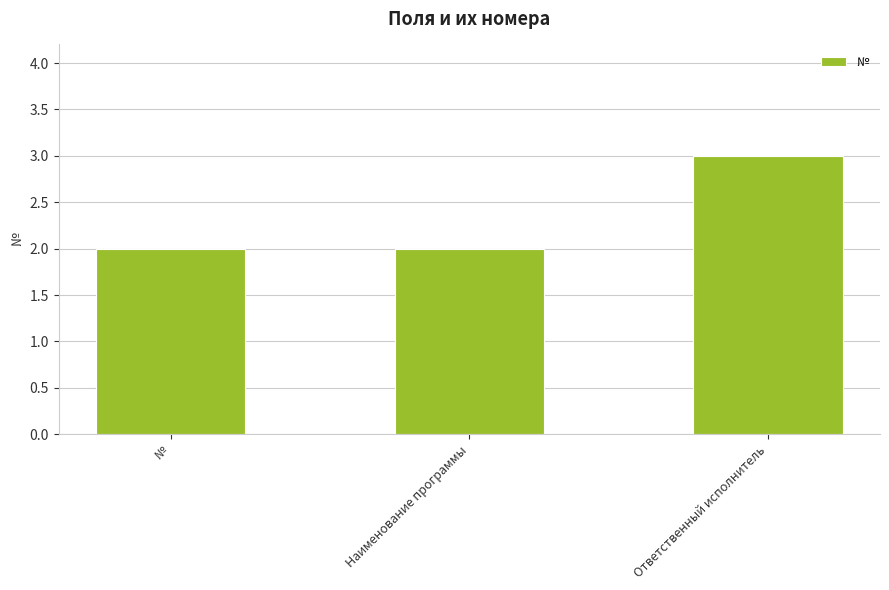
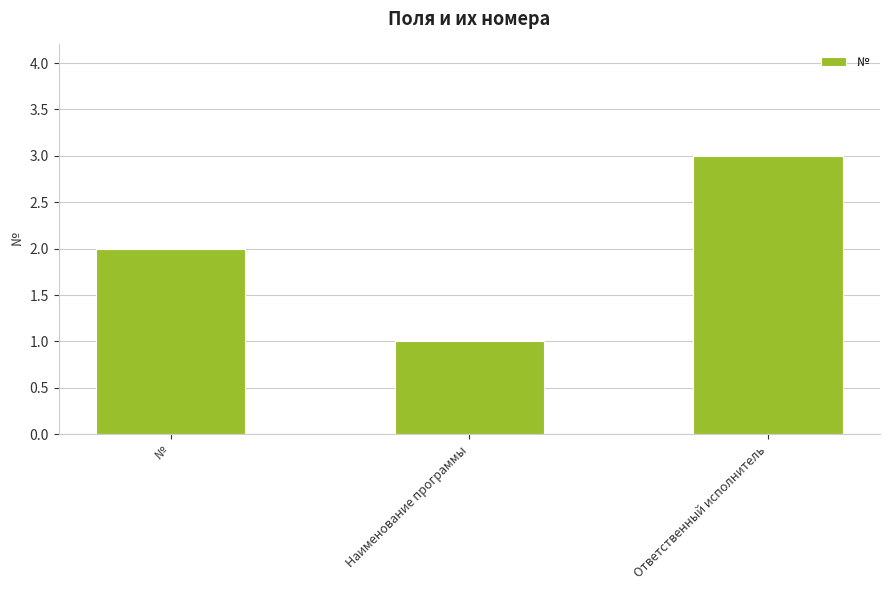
  {
    "№": 2,
-   "Наименование программы": 2,
+   "Наименование программы": 1,
    "Ответственный исполнитель": 3
  }
